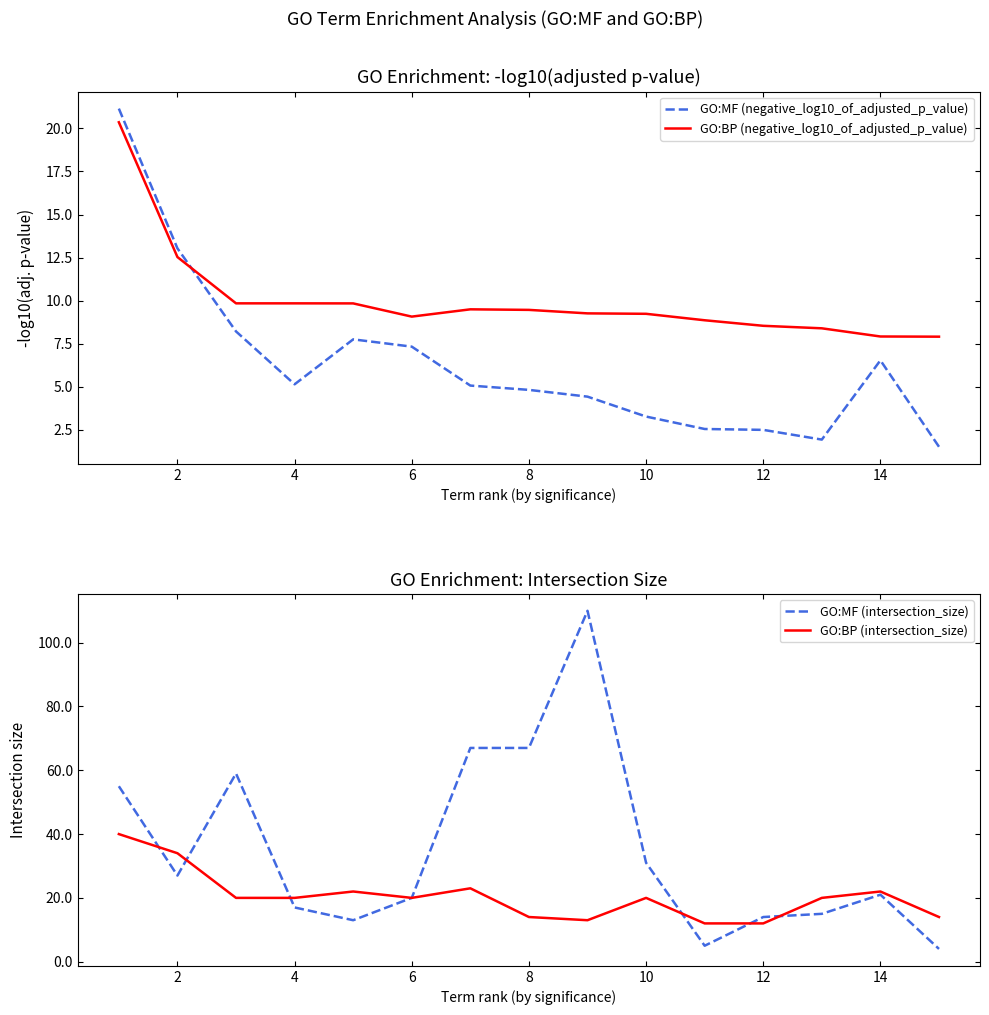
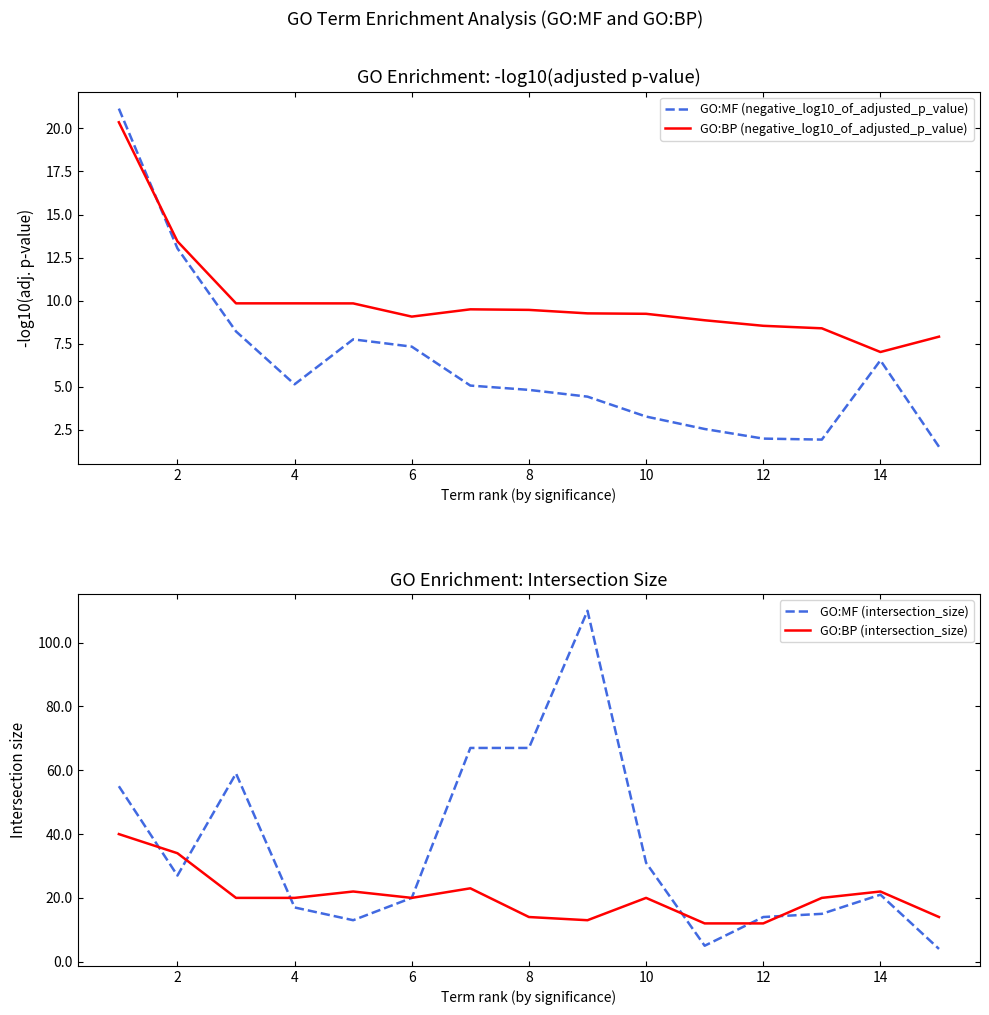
  {
    "GO Enrichment: -log10(adjusted p-value)": {
      "GO:MF (negative_log10_of_adjusted_p_value)": {
        "2": 13.0,
        "4": 5.1,
        "6": 7.3,
        "8": 4.8,
        "10": 3.3,
-       "12": 2.5,
+       "12": 2.0,
        "14": 6.5
      },
      "GO:BP (negative_log10_of_adjusted_p_value)": {
-       "2": 12.5,
+       "2": 13.4,
        "4": 9.8,
        "6": 9.1,
        "8": 9.5,
        "10": 9.2,
        "12": 8.5,
-       "14": 7.9
+       "14": 7.0
      }
    },
    "GO Enrichment: Intersection Size": {
      "GO:MF (intersection_size)": {
        "2": 27,
        "4": 17,
        "8": 67,
        "10": 31,
        "12": 14,
        "14": 21
      },
      "GO:BP (intersection_size)": {
        "2": 34,
        "4": 20,
        "8": 14,
        "10": 20,
        "12": 12,
        "14": 22
      }
    }
  }
